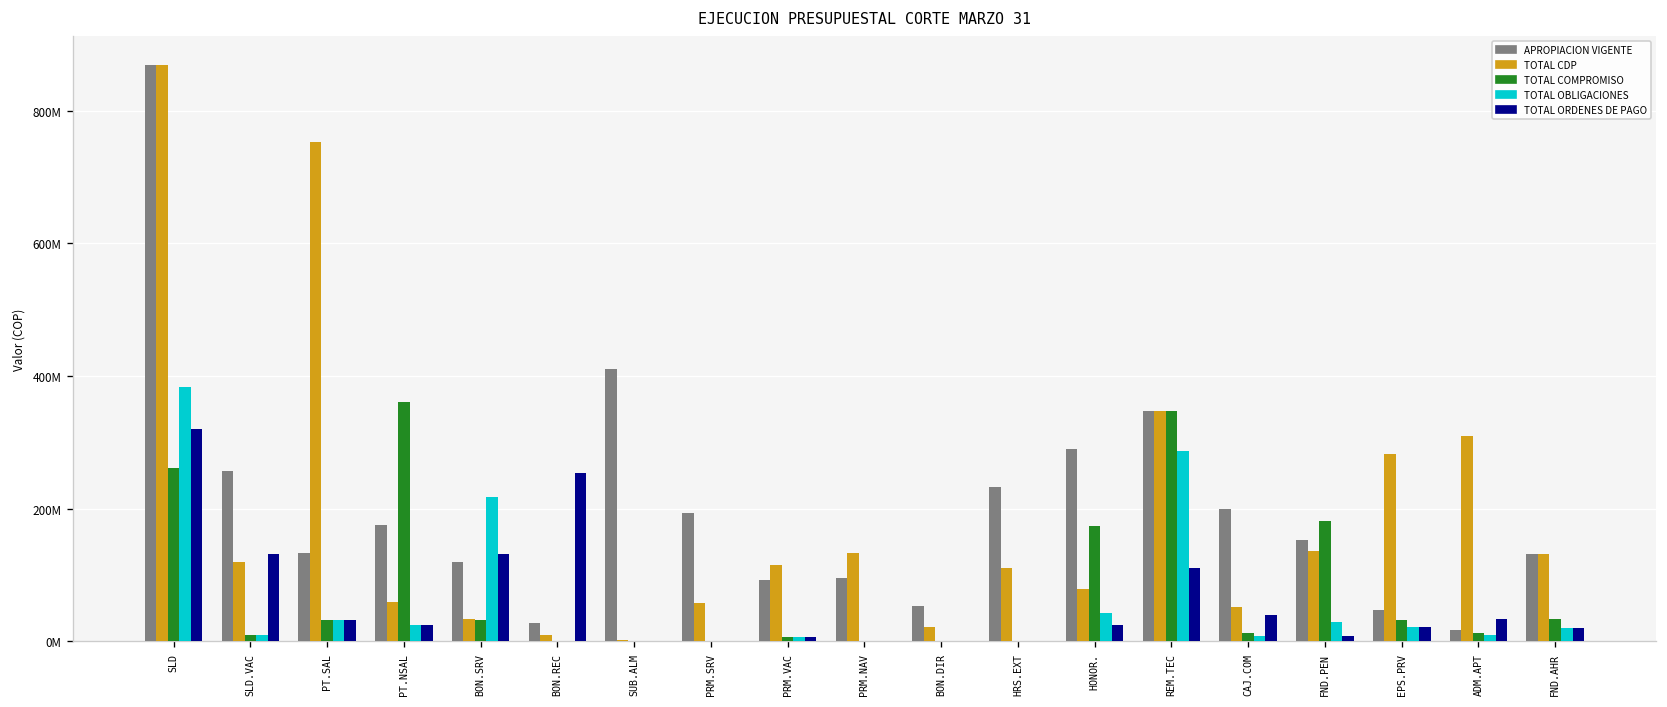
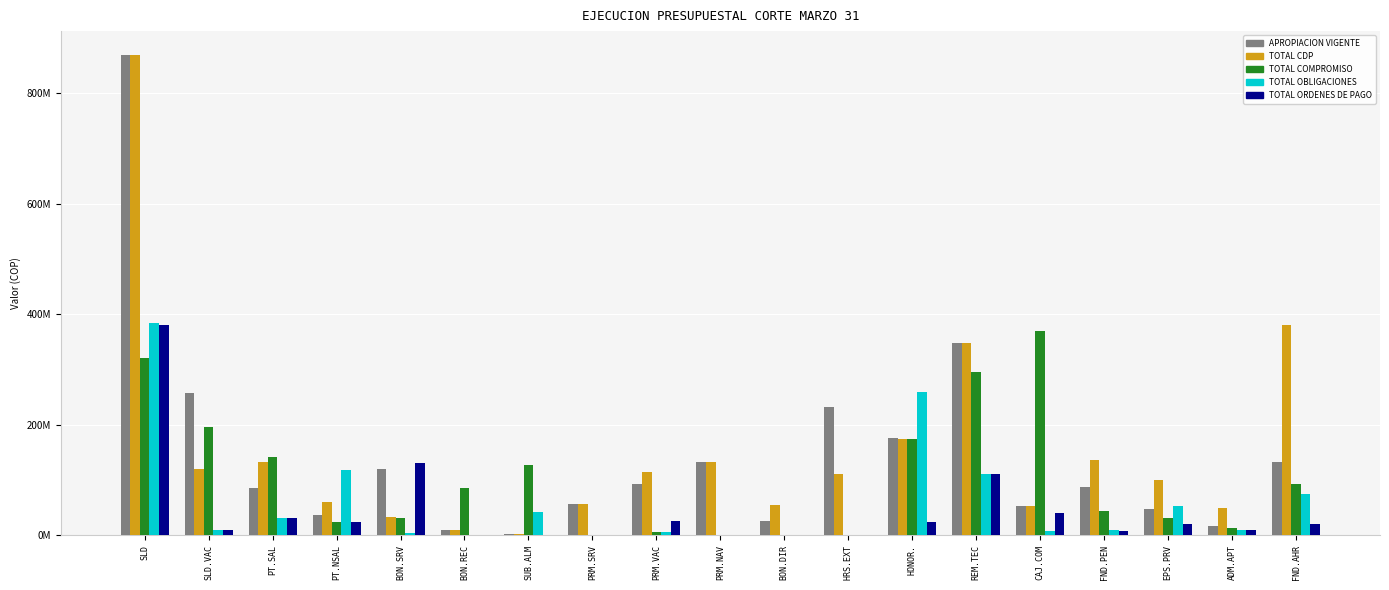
  {
    "APROPIACION VIGENTE": {
      "SLD": 870000000,
      "SLD.VAC": 260000000,
-     "PT.SAL": 130000000,
-     "PT.NSAL": 180000000,
+     "PT.SAL": 90000000,
+     "PT.NSAL": 40000000,
      "BON.SRV": 120000000,
-     "BON.REC": 30000000,
-     "SUB.ALM": 410000000,
-     "PRM.SRV": 190000000,
+     "BON.REC": 10000000,
+     "SUB.ALM": 0,
+     "PRM.SRV": 60000000,
      "PRM.VAC": 90000000,
-     "PRM.NAV": 100000000,
-     "BON.DIR": 50000000,
+     "PRM.NAV": 130000000,
+     "BON.DIR": 30000000,
      "HRS.EXT": 230000000,
-     "HONOR.": 290000000,
+     "HONOR.": 180000000,
      "REM.TEC": 350000000,
-     "CAJ.COM": 200000000,
-     "FND.PEN": 150000000,
+     "CAJ.COM": 50000000,
+     "FND.PEN": 90000000,
      "EPS.PRV": 50000000,
      "ADM.APT": 20000000,
      "FND.AHR": 130000000
    },
    "TOTAL CDP": {
      "SLD": 870000000,
      "SLD.VAC": 120000000,
-     "PT.SAL": 750000000,
+     "PT.SAL": 130000000,
      "PT.NSAL": 60000000,
      "BON.SRV": 30000000,
      "BON.REC": 10000000,
      "PRM.SRV": 60000000,
      "PRM.VAC": 110000000,
      "PRM.NAV": 130000000,
-     "BON.DIR": 20000000,
+     "BON.DIR": 50000000,
      "HRS.EXT": 110000000,
-     "HONOR.": 80000000,
+     "HONOR.": 170000000,
      "REM.TEC": 350000000,
      "CAJ.COM": 50000000,
      "FND.PEN": 140000000,
-     "EPS.PRV": 280000000,
-     "ADM.APT": 310000000,
-     "FND.AHR": 130000000
+     "EPS.PRV": 100000000,
+     "ADM.APT": 50000000,
+     "FND.AHR": 380000000
    },
    "TOTAL COMPROMISO": {
-     "SLD": 260000000,
-     "SLD.VAC": 10000000,
-     "PT.SAL": 30000000,
-     "PT.NSAL": 360000000,
+     "SLD": 320000000,
+     "SLD.VAC": 200000000,
+     "PT.SAL": 140000000,
+     "PT.NSAL": 20000000,
      "BON.SRV": 30000000,
-     "BON.REC": 0,
-     "SUB.ALM": 0,
+     "BON.REC": 90000000,
+     "SUB.ALM": 130000000,
      "PRM.SRV": 0,
      "PRM.VAC": 10000000,
      "PRM.NAV": 0,
      "BON.DIR": 0,
      "HRS.EXT": 0,
      "HONOR.": 170000000,
-     "REM.TEC": 350000000,
-     "CAJ.COM": 10000000,
-     "FND.PEN": 180000000,
+     "REM.TEC": 300000000,
+     "CAJ.COM": 370000000,
+     "FND.PEN": 40000000,
      "EPS.PRV": 30000000,
      "ADM.APT": 10000000,
-     "FND.AHR": 30000000
+     "FND.AHR": 90000000
    },
    "TOTAL OBLIGACIONES": {
      "SLD": 380000000,
      "SLD.VAC": 10000000,
      "PT.SAL": 30000000,
-     "PT.NSAL": 20000000,
-     "BON.SRV": 220000000,
-     "SUB.ALM": 0,
+     "PT.NSAL": 120000000,
+     "BON.SRV": 0,
+     "SUB.ALM": 40000000,
      "PRM.SRV": 0,
      "PRM.VAC": 10000000,
      "PRM.NAV": 0,
      "BON.DIR": 0,
      "HRS.EXT": 0,
-     "HONOR.": 40000000,
-     "REM.TEC": 290000000,
+     "HONOR.": 260000000,
+     "REM.TEC": 110000000,
      "CAJ.COM": 10000000,
-     "FND.PEN": 30000000,
-     "EPS.PRV": 20000000,
+     "FND.PEN": 10000000,
+     "EPS.PRV": 50000000,
      "ADM.APT": 10000000,
-     "FND.AHR": 20000000
+     "FND.AHR": 80000000
    },
    "TOTAL ORDENES DE PAGO": {
-     "SLD": 320000000,
-     "SLD.VAC": 130000000,
+     "SLD": 380000000,
+     "SLD.VAC": 10000000,
      "PT.SAL": 30000000,
      "PT.NSAL": 20000000,
      "BON.SRV": 130000000,
-     "BON.REC": 250000000,
+     "BON.REC": 0,
      "PRM.SRV": 0,
-     "PRM.VAC": 10000000,
+     "PRM.VAC": 30000000,
      "PRM.NAV": 0,
      "BON.DIR": 0,
      "HRS.EXT": 0,
      "HONOR.": 20000000,
      "REM.TEC": 110000000,
      "CAJ.COM": 40000000,
      "FND.PEN": 10000000,
      "EPS.PRV": 20000000,
-     "ADM.APT": 30000000,
+     "ADM.APT": 10000000,
      "FND.AHR": 20000000
    }
  }
